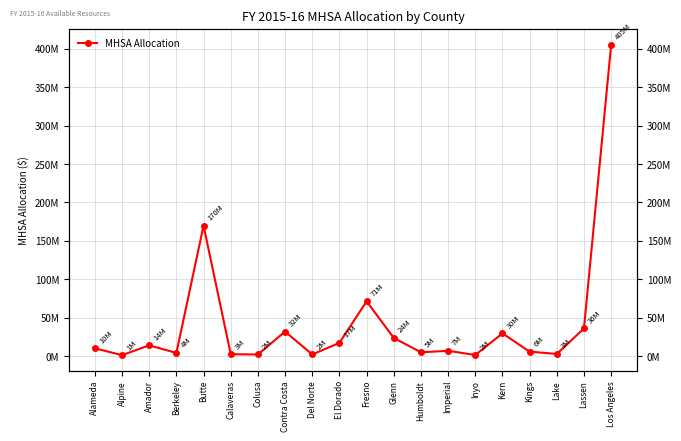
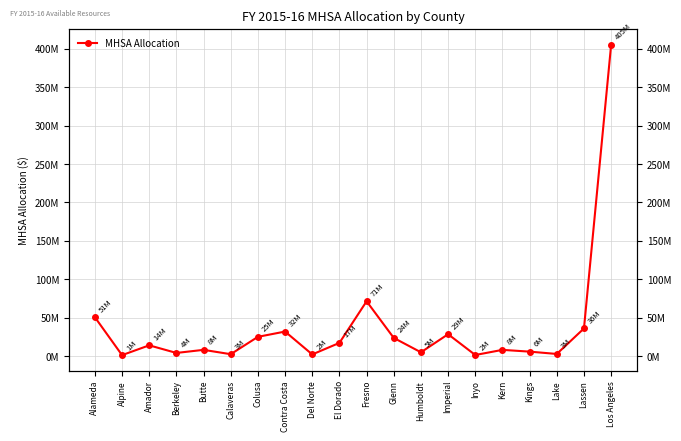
  {
-   "Alameda": "10M",
+   "Alameda": "51M",
    "Alpine": "1M",
    "Amador": "14M",
    "Berkeley": "4M",
-   "Butte": "170M",
+   "Butte": "8M",
    "Calaveras": "3M",
-   "Colusa": "2M",
+   "Colusa": "25M",
    "Contra Costa": "32M",
    "Del Norte": "2M",
    "El Dorado": "17M",
    "Fresno": "71M",
    "Glenn": "24M",
    "Humboldt": "5M",
-   "Imperial": "7M",
+   "Imperial": "29M",
    "Inyo": "2M",
-   "Kern": "30M",
+   "Kern": "8M",
    "Kings": "6M",
    "Lake": "3M",
    "Lassen": "36M",
    "Los Angeles": "405M"
  }
